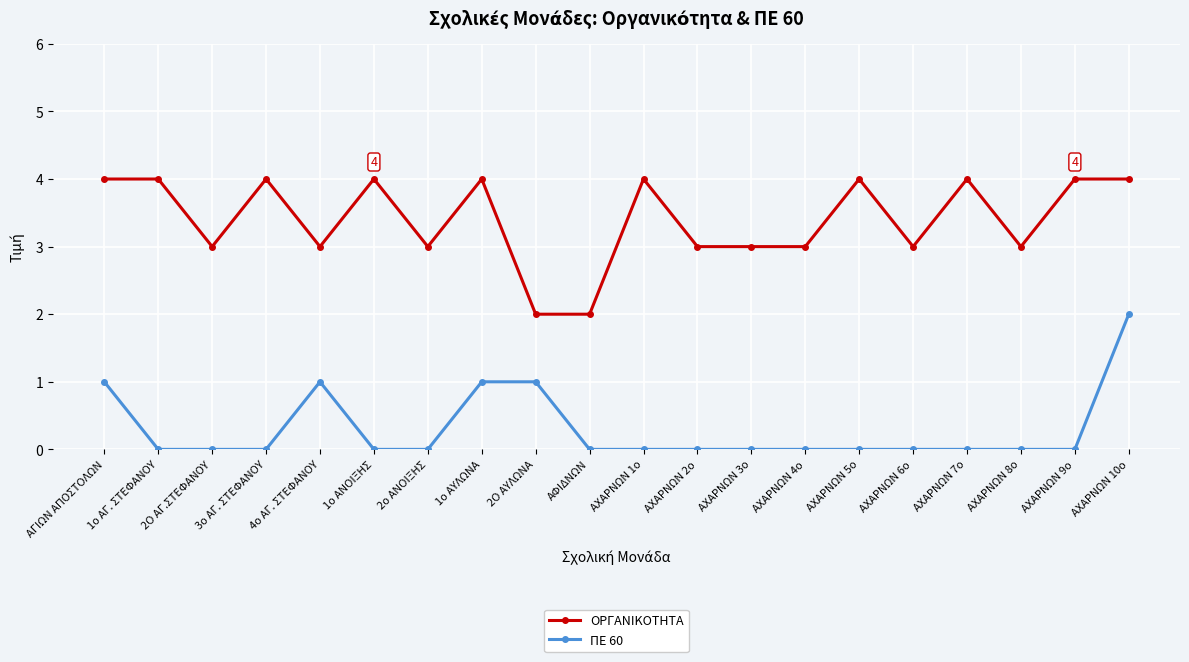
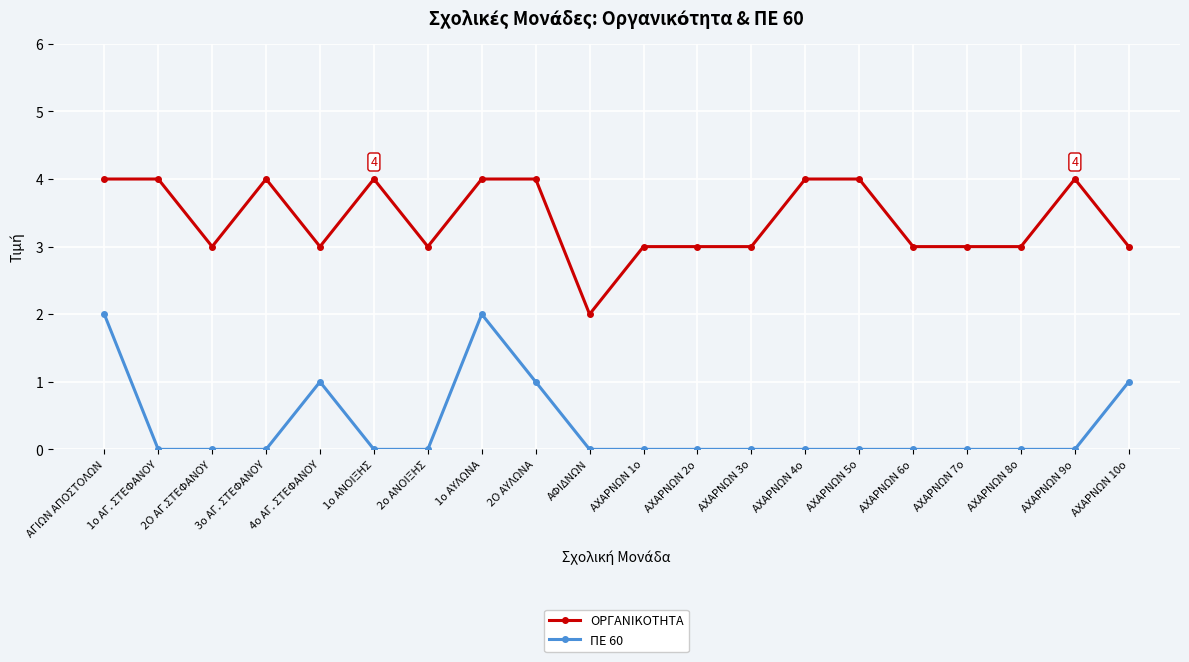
  {
    "ΟΡΓΑΝΙΚΟΤΗΤΑ": {
      "ΑΓΙΩΝ ΑΠΟΣΤΟΛΩΝ": 4,
      "1ο ΑΓ. ΣΤΕΦΑΝΟΥ": 4,
      "2Ο ΑΓ.ΣΤΕΦΑΝΟΥ": 3,
      "3ο ΑΓ. ΣΤΕΦΑΝΟΥ": 4,
      "4ο ΑΓ. ΣΤΕΦΑΝΟΥ": 3,
      "2ο ΑΝΟΙΞΗΣ": 3,
      "1ο ΑΥΛΩΝΑ": 4,
-     "2Ο ΑΥΛΩΝΑ": 2,
+     "2Ο ΑΥΛΩΝΑ": 4,
      "ΑΦΙΔΝΩΝ": 2,
-     "ΑΧΑΡΝΩΝ 1ο": 4,
+     "ΑΧΑΡΝΩΝ 1ο": 3,
      "ΑΧΑΡΝΩΝ 2ο": 3,
      "ΑΧΑΡΝΩΝ 3ο": 3,
-     "ΑΧΑΡΝΩΝ 4ο": 3,
+     "ΑΧΑΡΝΩΝ 4ο": 4,
      "ΑΧΑΡΝΩΝ 5ο": 4,
      "ΑΧΑΡΝΩΝ 6ο": 3,
-     "ΑΧΑΡΝΩΝ 7ο": 4,
+     "ΑΧΑΡΝΩΝ 7ο": 3,
      "ΑΧΑΡΝΩΝ 8ο": 3,
-     "ΑΧΑΡΝΩΝ 10ο": 4
+     "ΑΧΑΡΝΩΝ 10ο": 3
    },
    "ΠΕ 60": {
-     "ΑΓΙΩΝ ΑΠΟΣΤΟΛΩΝ": 1,
+     "ΑΓΙΩΝ ΑΠΟΣΤΟΛΩΝ": 2,
      "1ο ΑΓ. ΣΤΕΦΑΝΟΥ": 0,
      "2Ο ΑΓ.ΣΤΕΦΑΝΟΥ": 0,
      "3ο ΑΓ. ΣΤΕΦΑΝΟΥ": 0,
      "4ο ΑΓ. ΣΤΕΦΑΝΟΥ": 1,
      "1ο ΑΝΟΙΞΗΣ": 0,
      "2ο ΑΝΟΙΞΗΣ": 0,
-     "1ο ΑΥΛΩΝΑ": 1,
+     "1ο ΑΥΛΩΝΑ": 2,
      "2Ο ΑΥΛΩΝΑ": 1,
      "ΑΦΙΔΝΩΝ": 0,
      "ΑΧΑΡΝΩΝ 1ο": 0,
      "ΑΧΑΡΝΩΝ 2ο": 0,
      "ΑΧΑΡΝΩΝ 3ο": 0,
      "ΑΧΑΡΝΩΝ 4ο": 0,
      "ΑΧΑΡΝΩΝ 5ο": 0,
      "ΑΧΑΡΝΩΝ 6ο": 0,
      "ΑΧΑΡΝΩΝ 7ο": 0,
      "ΑΧΑΡΝΩΝ 8ο": 0,
      "ΑΧΑΡΝΩΝ 9ο": 0,
-     "ΑΧΑΡΝΩΝ 10ο": 2
+     "ΑΧΑΡΝΩΝ 10ο": 1
    }
  }
